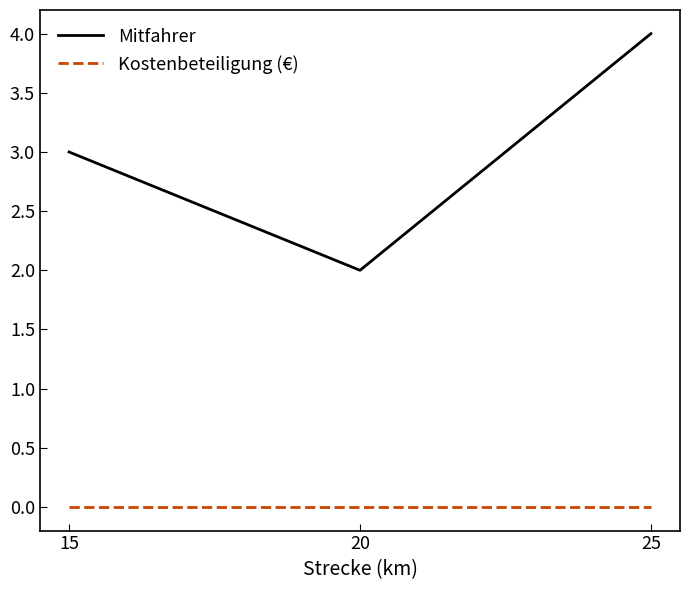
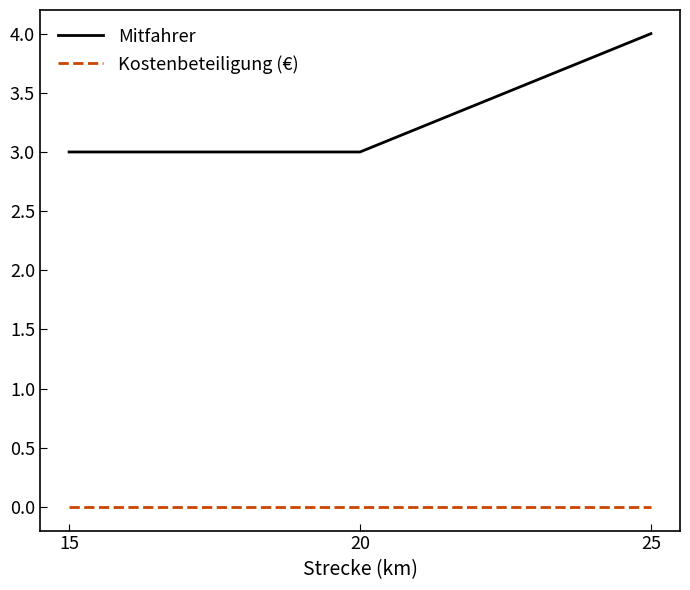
  {
    "Mitfahrer": {
      "15": 3,
-     "20": 2,
+     "20": 3,
      "25": 4
    },
    "Kostenbeteiligung (€)": {
      "15": 0,
      "20": 0,
      "25": 0
    }
  }
